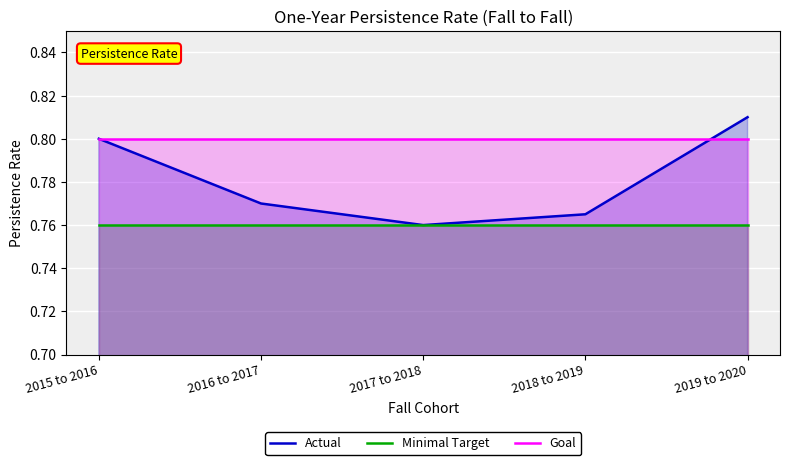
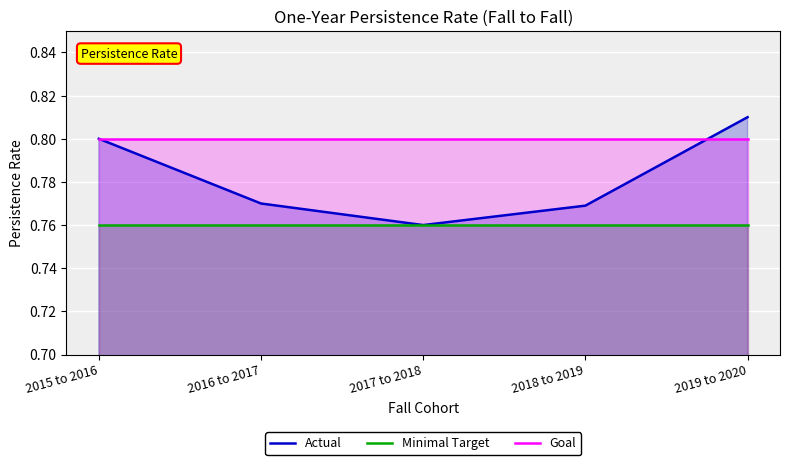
  {
    "Actual": {
      "2016 to 2017": 0.770,
-     "2018 to 2019": 0.765,
+     "2018 to 2019": 0.769,
      "2019 to 2020": 0.810
    },
    "Minimal Target": {
      "2015 to 2016": 0.760,
      "2016 to 2017": 0.760,
      "2018 to 2019": 0.760,
      "2019 to 2020": 0.760
    },
    "Goal": {
      "2016 to 2017": 0.800,
      "2017 to 2018": 0.800,
      "2018 to 2019": 0.800,
      "2019 to 2020": 0.800
    }
  }
